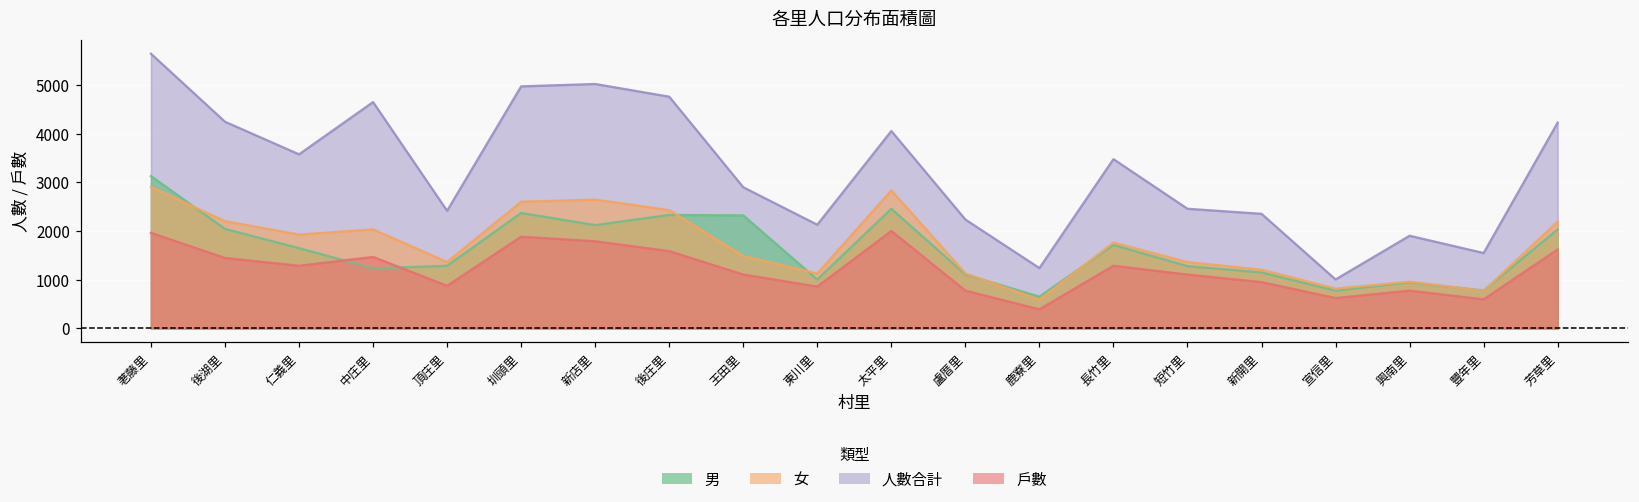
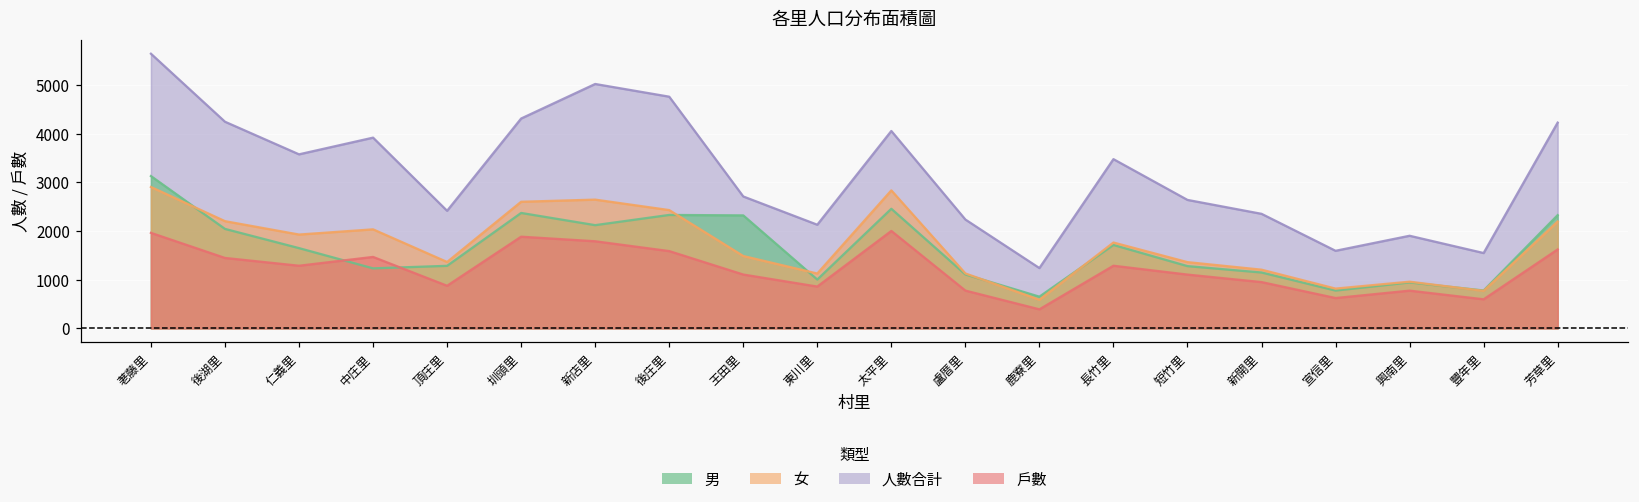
  {
    "人數合計": {
      "荖藤里": 5600,
      "後湖里": 4200,
      "仁義里": 3600,
-     "中庄里": 4700,
+     "中庄里": 3900,
      "頂庄里": 2400,
-     "圳頭里": 5000,
+     "圳頭里": 4300,
      "新店里": 5000,
      "後庄里": 4800,
-     "王田里": 2900,
+     "王田里": 2700,
      "東川里": 2100,
      "太平里": 4100,
      "盧厝里": 2200,
      "鹿寮里": 1200,
      "長竹里": 3500,
-     "短竹里": 2500,
+     "短竹里": 2600,
      "新開里": 2400,
-     "宣信里": 1000,
+     "宣信里": 1600,
      "興南里": 1900,
      "豐年里": 1500,
      "芳草里": 4200
    },
    "男": {
      "荖藤里": 3100,
      "後湖里": 2000,
      "仁義里": 1600,
      "中庄里": 1200,
      "頂庄里": 1300,
      "圳頭里": 2400,
      "新店里": 2100,
      "後庄里": 2300,
      "王田里": 2300,
      "東川里": 1000,
      "太平里": 2500,
      "鹿寮里": 700,
      "短竹里": 1300,
-     "芳草里": 2000
+     "芳草里": 2300
    }
  }
